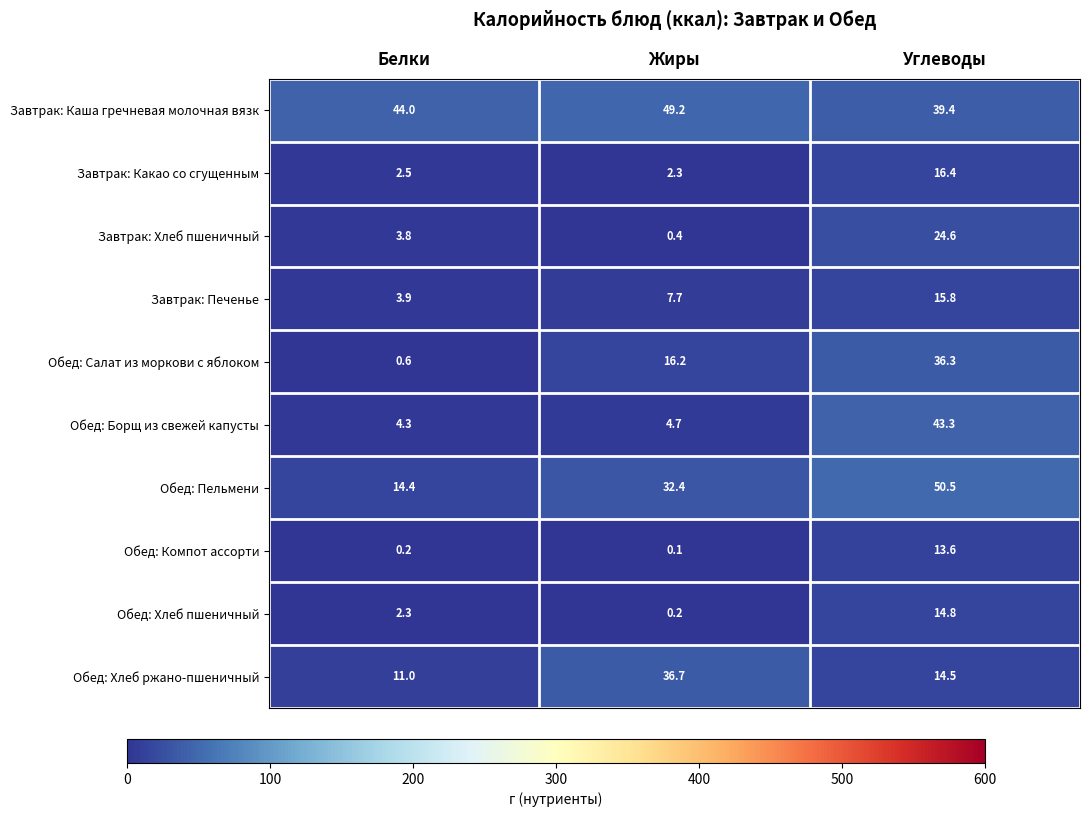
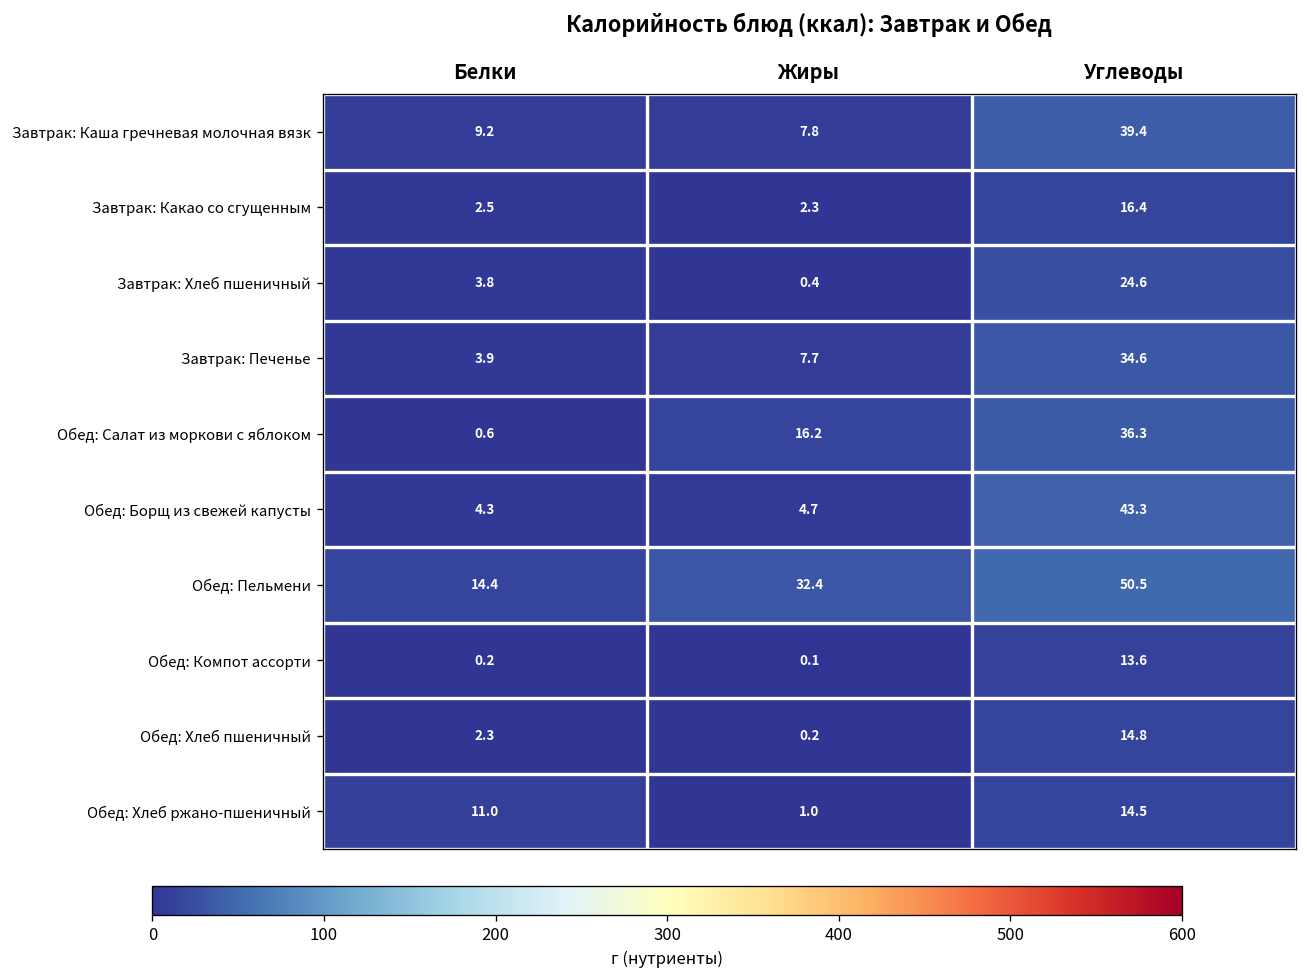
  {
    "Завтрак: Каша гречневая молочная вязк": {
-     "Белки": 44.0,
-     "Жиры": 49.2,
+     "Белки": 9.2,
+     "Жиры": 7.8,
      "Углеводы": 39.4
    },
    "Завтрак: Какао со сгущенным": {
      "Белки": 2.5,
      "Жиры": 2.3,
      "Углеводы": 16.4
    },
    "Завтрак: Хлеб пшеничный": {
      "Белки": 3.8,
      "Жиры": 0.4,
      "Углеводы": 24.6
    },
    "Завтрак: Печенье": {
      "Белки": 3.9,
      "Жиры": 7.7,
-     "Углеводы": 15.8
+     "Углеводы": 34.6
    },
    "Обед: Салат из моркови с яблоком": {
      "Белки": 0.6,
      "Жиры": 16.2,
      "Углеводы": 36.3
    },
    "Обед: Борщ из свежей капусты": {
      "Белки": 4.3,
      "Жиры": 4.7,
      "Углеводы": 43.3
    },
    "Обед: Пельмени": {
      "Белки": 14.4,
      "Жиры": 32.4,
      "Углеводы": 50.5
    },
    "Обед: Компот ассорти": {
      "Белки": 0.2,
      "Жиры": 0.1,
      "Углеводы": 13.6
    },
    "Обед: Хлеб пшеничный": {
      "Белки": 2.3,
      "Жиры": 0.2,
      "Углеводы": 14.8
    },
    "Обед: Хлеб ржано-пшеничный": {
      "Белки": 11.0,
-     "Жиры": 36.7,
+     "Жиры": 1.0,
      "Углеводы": 14.5
    }
  }
